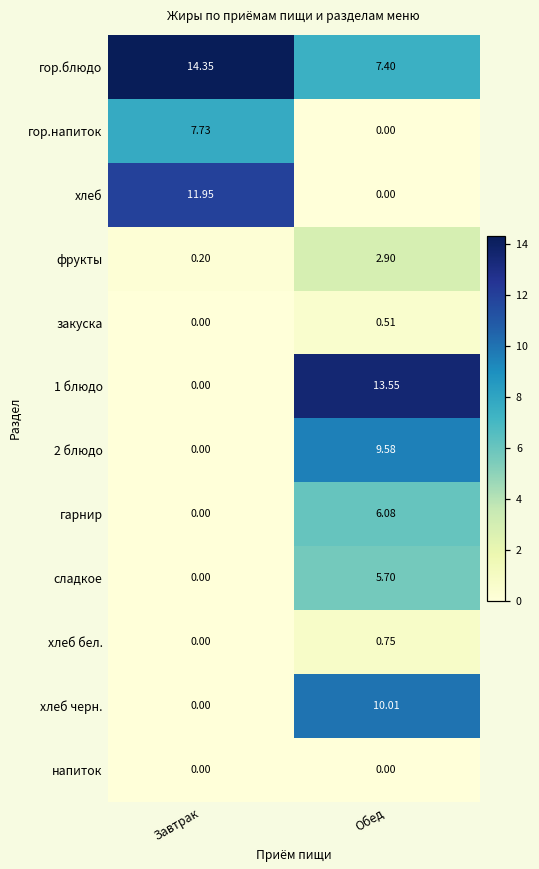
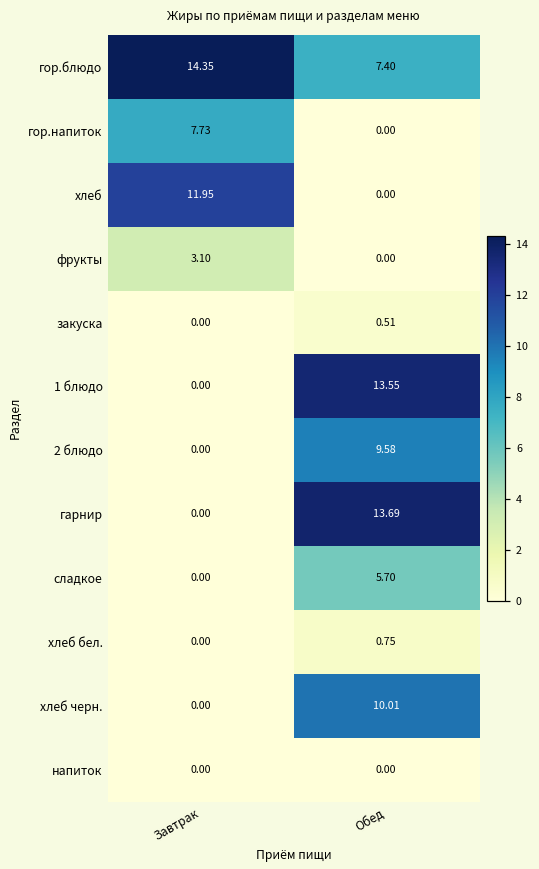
  {
    "гор.блюдо": {
      "Завтрак": 14.35,
      "Обед": 7.40
    },
    "гор.напиток": {
      "Завтрак": 7.73,
      "Обед": 0.00
    },
    "хлеб": {
      "Завтрак": 11.95,
      "Обед": 0.00
    },
    "фрукты": {
-     "Завтрак": 0.20,
-     "Обед": 2.90
+     "Завтрак": 3.10,
+     "Обед": 0.00
    },
    "закуска": {
      "Завтрак": 0.00,
      "Обед": 0.51
    },
    "1 блюдо": {
      "Завтрак": 0.00,
      "Обед": 13.55
    },
    "2 блюдо": {
      "Завтрак": 0.00,
      "Обед": 9.58
    },
    "гарнир": {
      "Завтрак": 0.00,
-     "Обед": 6.08
+     "Обед": 13.69
    },
    "сладкое": {
      "Завтрак": 0.00,
      "Обед": 5.70
    },
    "хлеб бел.": {
      "Завтрак": 0.00,
      "Обед": 0.75
    },
    "хлеб черн.": {
      "Завтрак": 0.00,
      "Обед": 10.01
    },
    "напиток": {
      "Завтрак": 0.00,
      "Обед": 0.00
    }
  }
